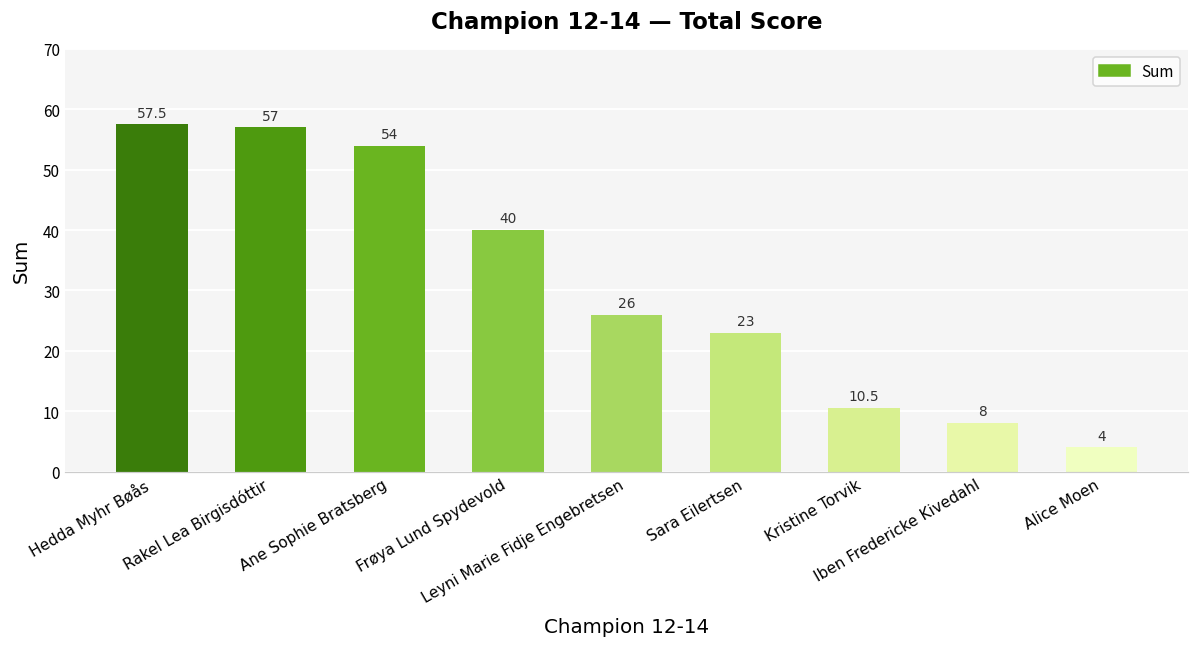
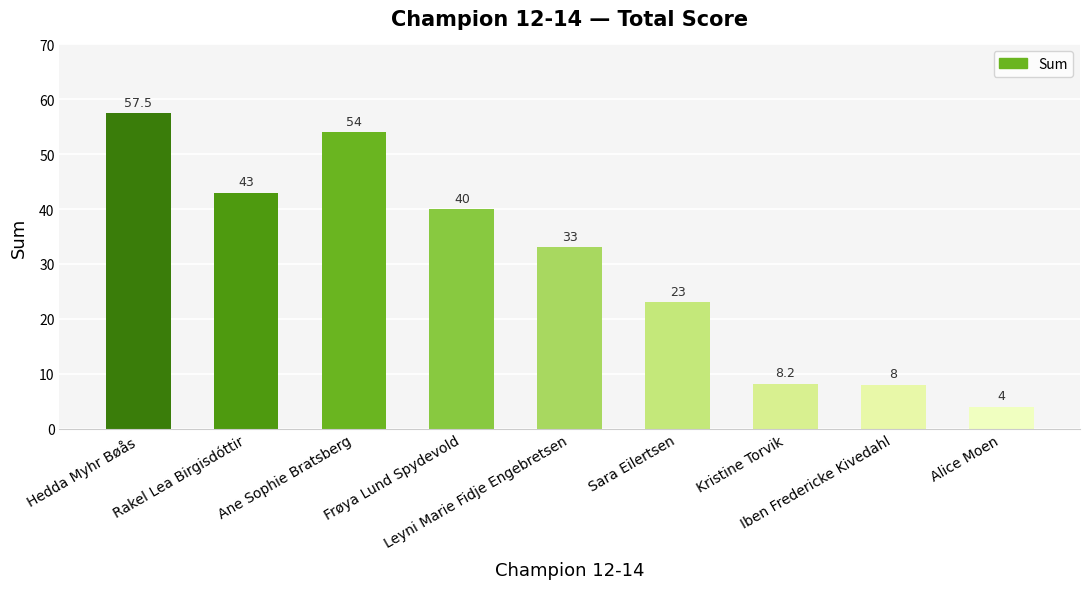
  {
    "Hedda Myhr Bøås": 57.5,
-   "Rakel Lea Birgisdóttir": 57,
+   "Rakel Lea Birgisdóttir": 43,
    "Ane Sophie Bratsberg": 54,
    "Frøya Lund Spydevold": 40,
-   "Leyni Marie Fidje Engebretsen": 26,
+   "Leyni Marie Fidje Engebretsen": 33,
    "Sara Eilertsen": 23,
-   "Kristine Torvik": 10.5,
+   "Kristine Torvik": 8.2,
    "Iben Fredericke Kivedahl": 8,
    "Alice Moen": 4
  }
